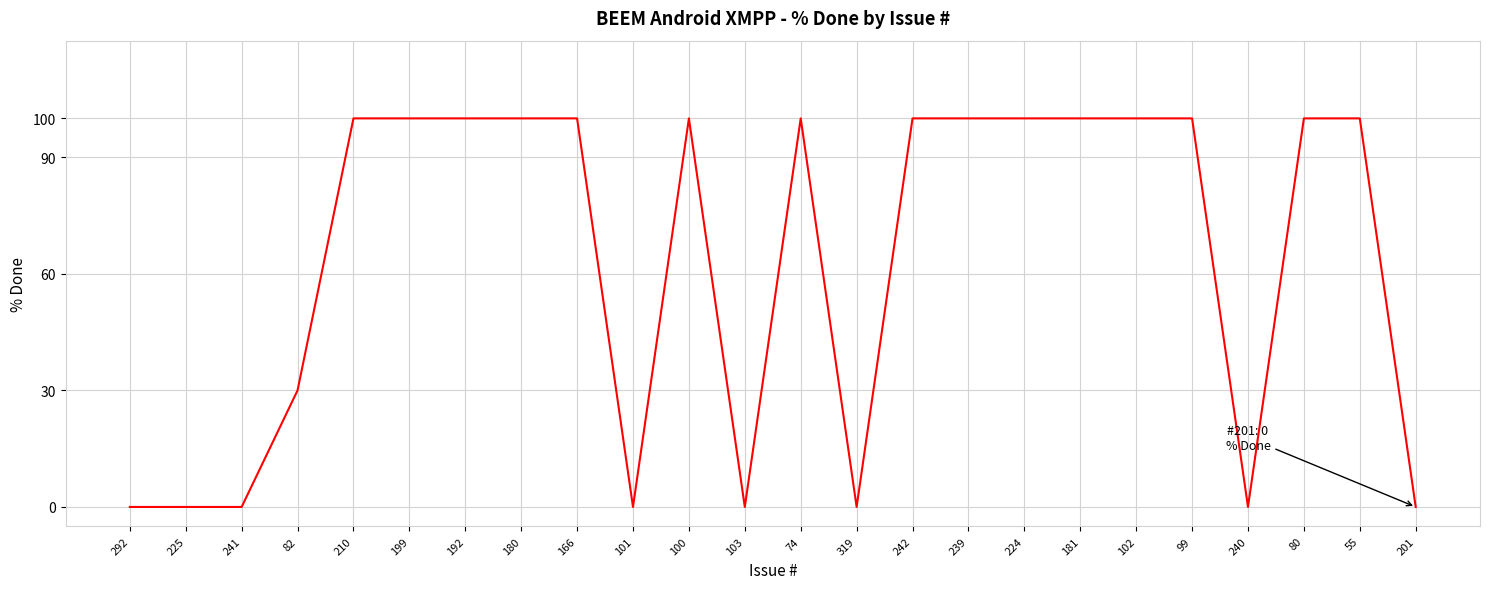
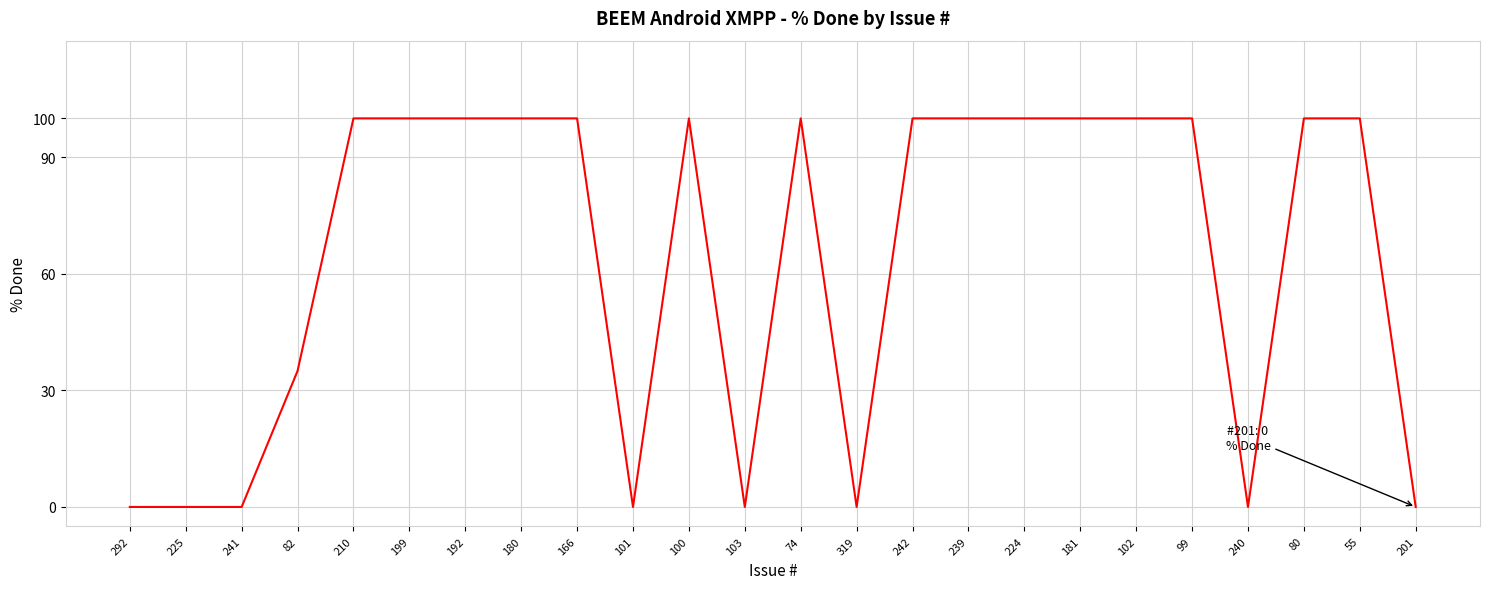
  {
    "292": 0,
    "225": 0,
    "241": 0,
-   "82": 30,
+   "82": 35,
    "210": 100,
    "199": 100,
    "192": 100,
    "180": 100,
    "166": 100,
    "101": 0,
    "100": 100,
    "103": 0,
    "74": 100,
    "319": 0,
    "242": 100,
    "239": 100,
    "224": 100,
    "181": 100,
    "102": 100,
    "99": 100,
    "80": 100,
    "55": 100,
    "201": 0
  }
